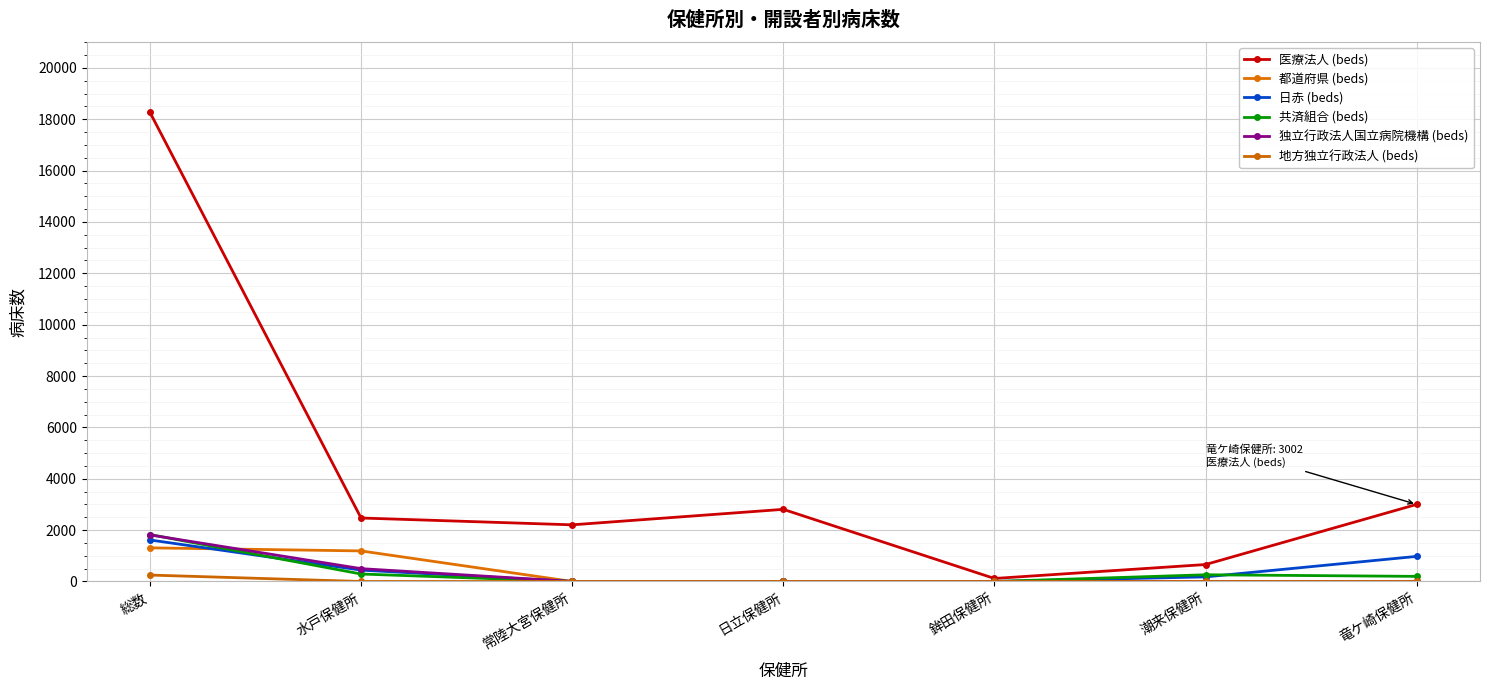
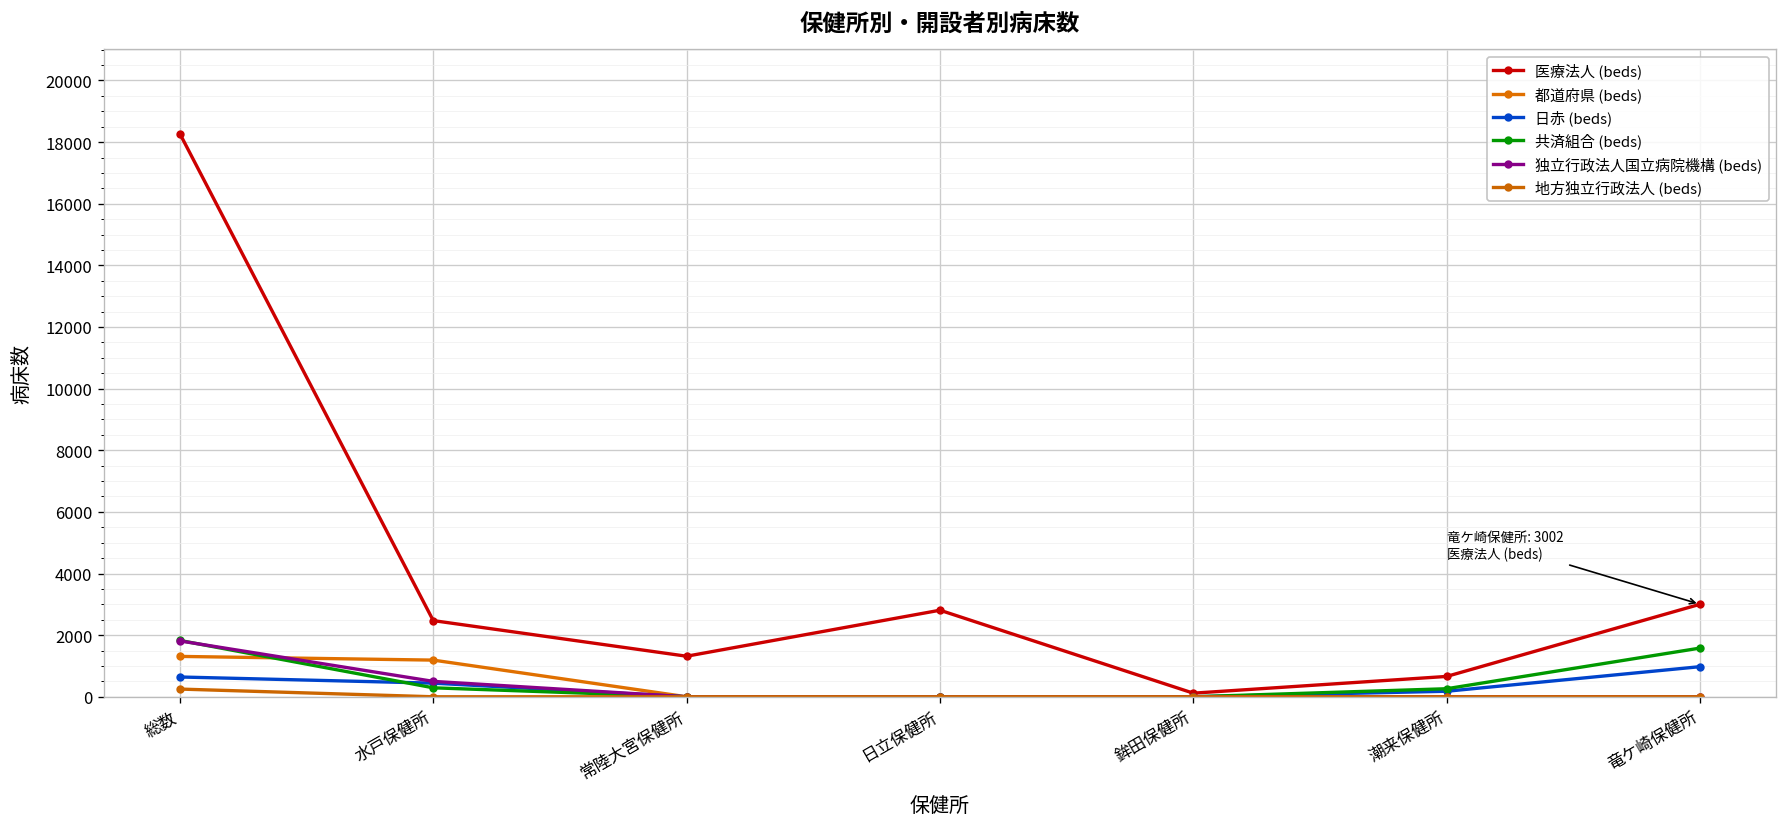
  {
    "医療法人 (beds)": {
      "総数": 18300,
      "水戸保健所": 2500,
-     "常陸大宮保健所": 2200,
+     "常陸大宮保健所": 1300,
      "日立保健所": 2800,
      "鉾田保健所": 100,
      "潮来保健所": 700
    },
    "日赤 (beds)": {
-     "総数": 1600,
+     "総数": 600,
      "竜ケ崎保健所": 1000
    },
    "共済組合 (beds)": {
      "水戸保健所": 300,
-     "竜ケ崎保健所": 200
+     "竜ケ崎保健所": 1600
    }
  }
